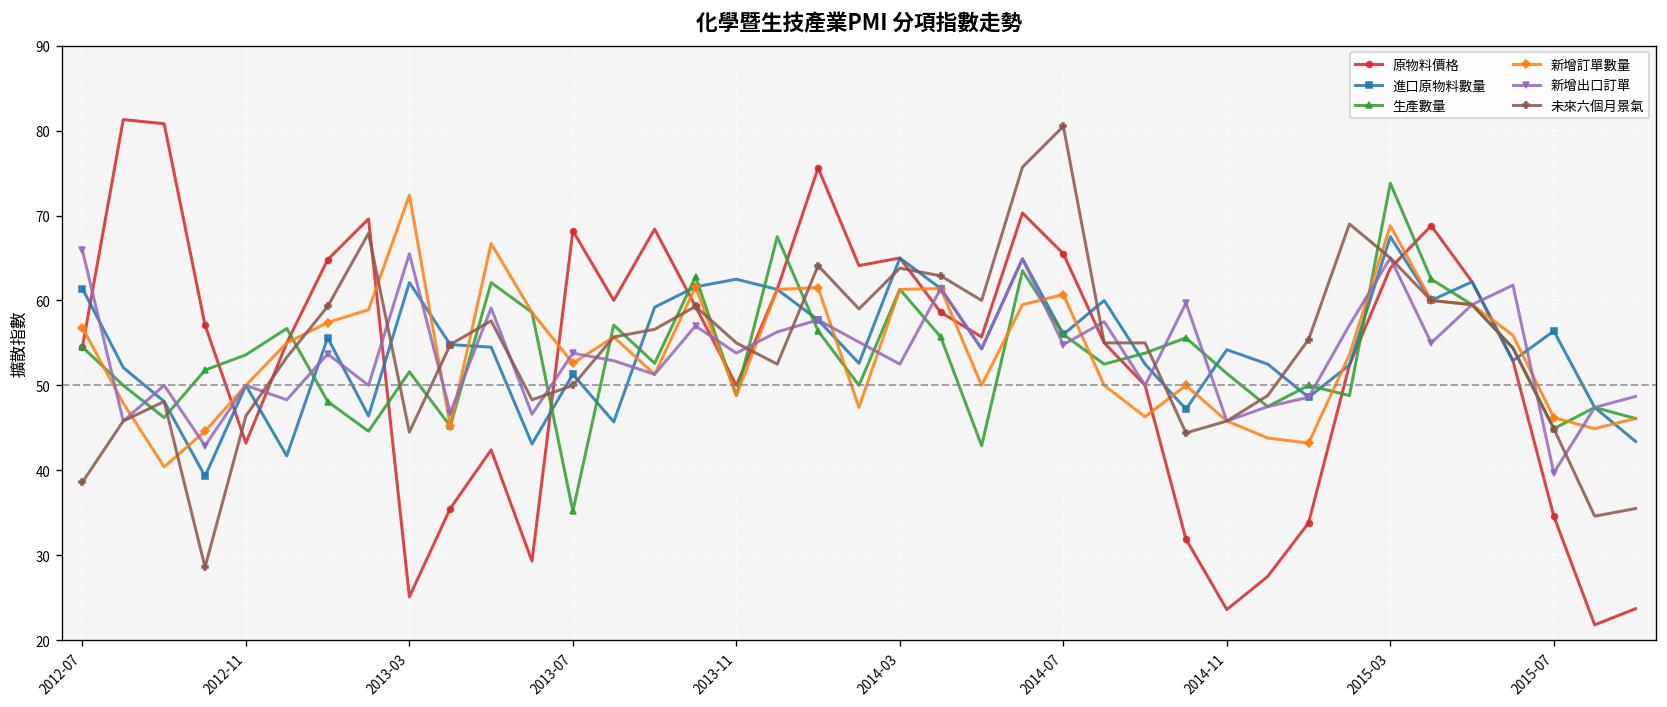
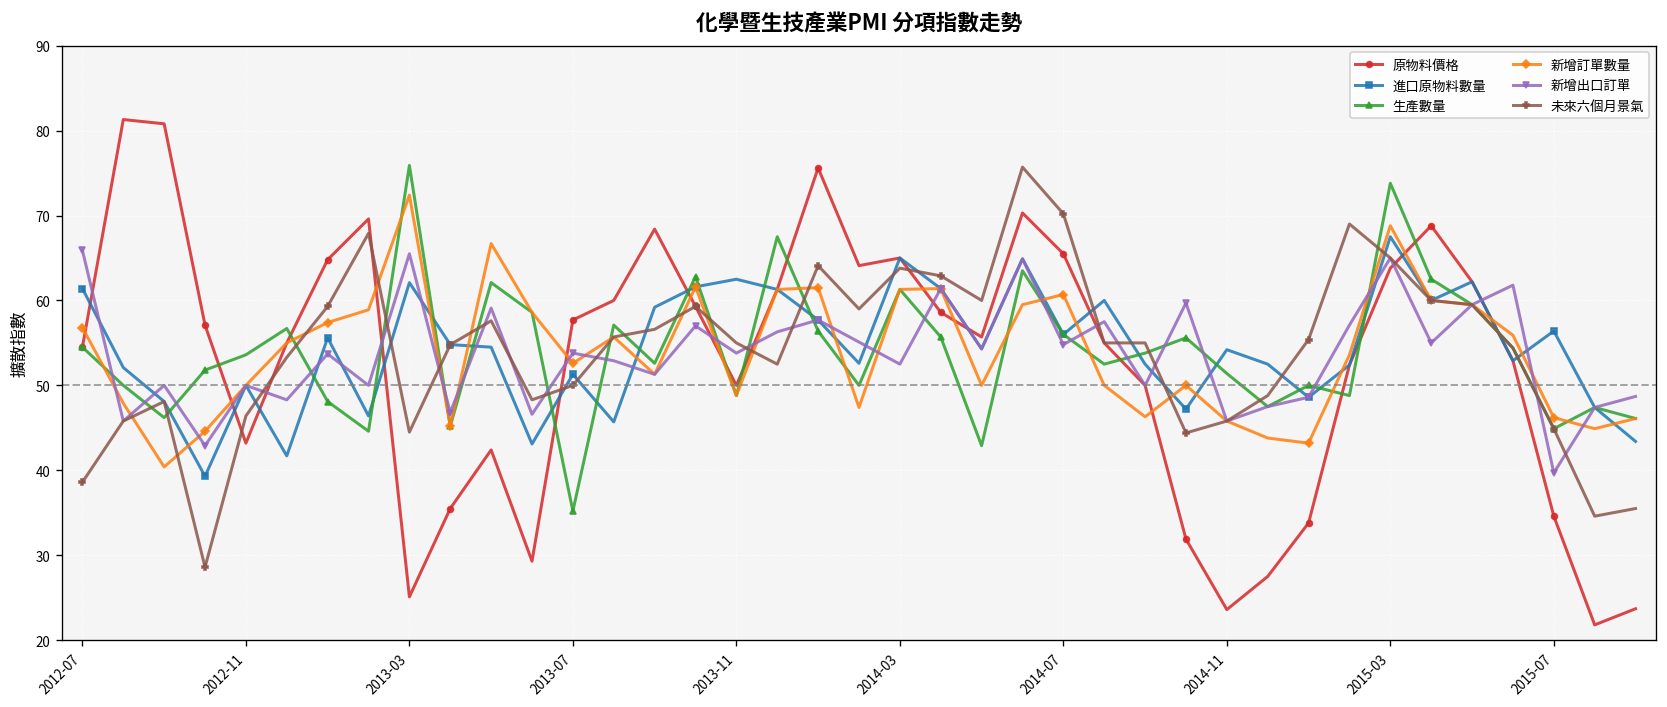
  {
    "原物料價格": {
      "2012-11": 43,
      "2013-03": 25,
-     "2013-07": 68,
+     "2013-07": 58,
      "2013-11": 50,
      "2014-07": 66,
      "2014-11": 24,
      "2015-03": 64,
      "2015-07": 35
    },
    "進口原物料數量": {
      "2012-07": 61,
      "2013-03": 62,
      "2013-07": 51,
      "2013-11": 63,
      "2014-11": 54,
      "2015-03": 68,
      "2015-07": 56
    },
    "生產數量": {
      "2012-11": 54,
-     "2013-03": 52,
+     "2013-03": 76,
      "2013-07": 35,
      "2014-11": 51,
      "2015-03": 74
    },
    "新增訂單數量": {
      "2012-07": 57,
      "2013-03": 72,
      "2013-07": 53,
      "2014-07": 61,
      "2015-03": 69,
      "2015-07": 46
    },
    "新增出口訂單": {
      "2012-07": 66,
      "2013-03": 66,
      "2013-07": 54,
      "2013-11": 54,
      "2014-03": 53,
      "2014-07": 55,
      "2015-07": 40
    },
    "未來六個月景氣": {
      "2012-07": 39,
      "2012-11": 46,
      "2013-03": 45,
      "2013-07": 50,
      "2013-11": 55,
      "2014-03": 64,
-     "2014-07": 81
+     "2014-07": 70
    }
  }
